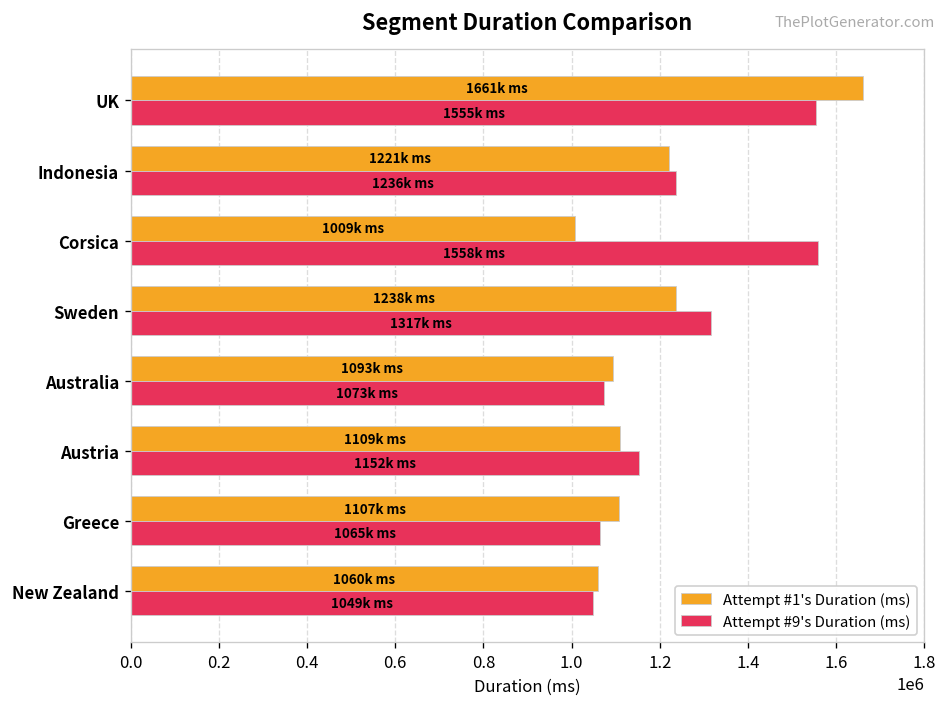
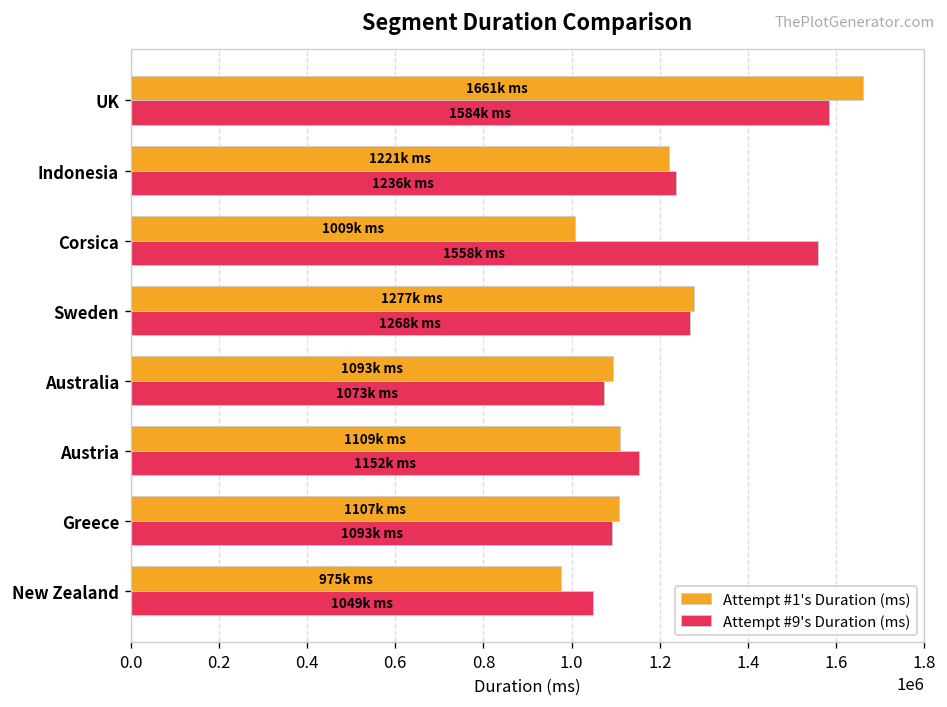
  {
    "Attempt #1's Duration (ms)": {
      "UK": "1661k",
      "Indonesia": "1221k",
      "Corsica": "1009k",
-     "Sweden": "1238k",
+     "Sweden": "1277k",
      "Australia": "1093k",
      "Austria": "1109k",
      "Greece": "1107k",
-     "New Zealand": "1060k"
+     "New Zealand": "975k"
    },
    "Attempt #9's Duration (ms)": {
-     "UK": "1555k",
+     "UK": "1584k",
      "Indonesia": "1236k",
      "Corsica": "1558k",
-     "Sweden": "1317k",
+     "Sweden": "1268k",
      "Australia": "1073k",
      "Austria": "1152k",
-     "Greece": "1065k",
+     "Greece": "1093k",
      "New Zealand": "1049k"
    }
  }
